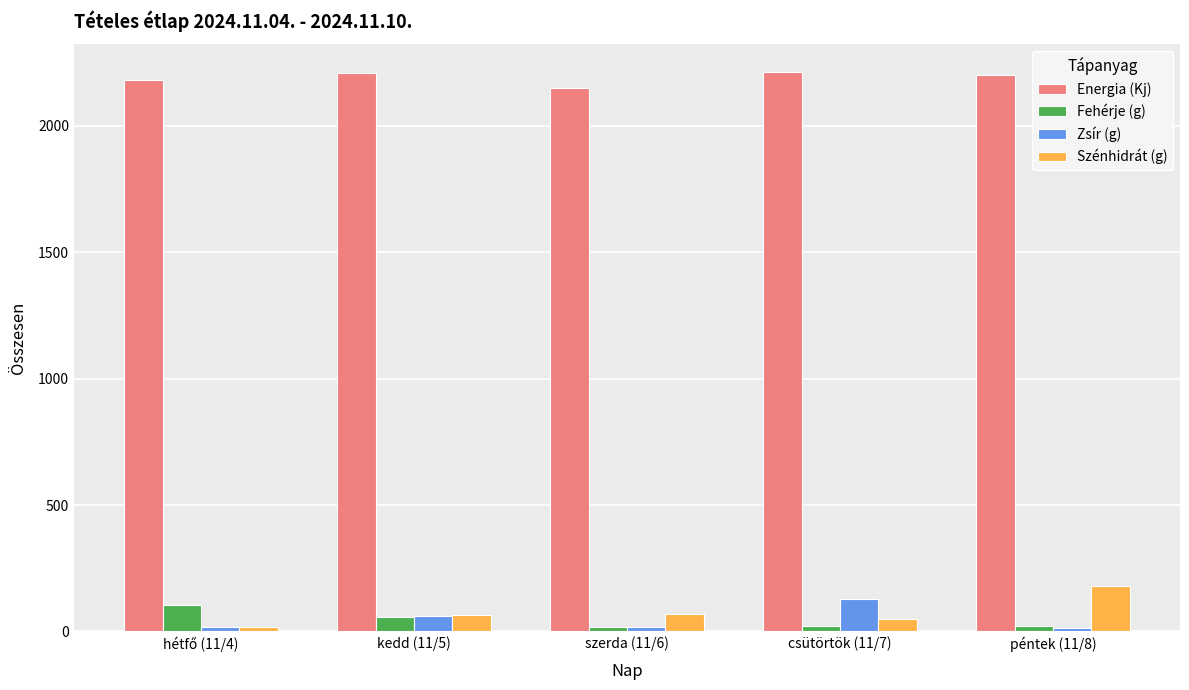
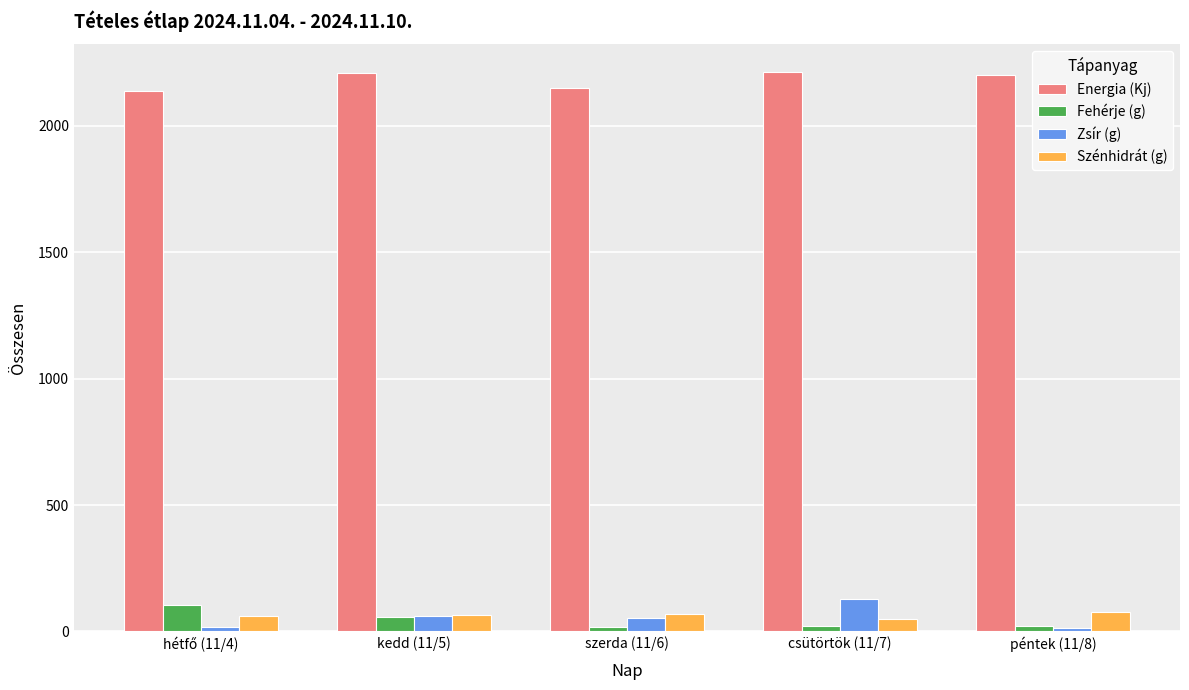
  {
    "Energia (Kj)": {
-     "hétfő (11/4)": 2180,
+     "hétfő (11/4)": 2140,
      "kedd (11/5)": 2210,
      "szerda (11/6)": 2150,
      "csütörtök (11/7)": 2210,
      "péntek (11/8)": 2200
    },
    "Fehérje (g)": {
      "hétfő (11/4)": 110,
      "kedd (11/5)": 60,
      "szerda (11/6)": 20,
      "csütörtök (11/7)": 20,
      "péntek (11/8)": 20
    },
    "Zsír (g)": {
      "hétfő (11/4)": 20,
      "kedd (11/5)": 60,
-     "szerda (11/6)": 20,
+     "szerda (11/6)": 50,
      "csütörtök (11/7)": 130,
      "péntek (11/8)": 10
    },
    "Szénhidrát (g)": {
-     "hétfő (11/4)": 20,
+     "hétfő (11/4)": 60,
      "kedd (11/5)": 70,
      "szerda (11/6)": 70,
      "csütörtök (11/7)": 50,
-     "péntek (11/8)": 180
+     "péntek (11/8)": 80
    }
  }
